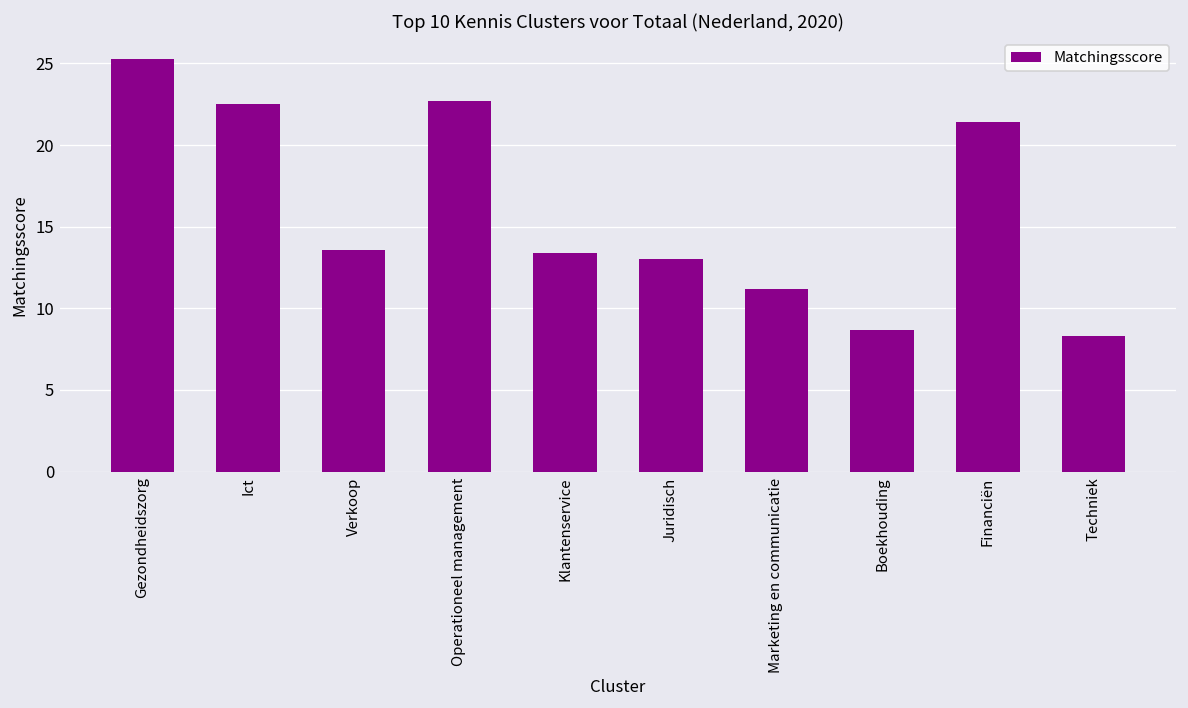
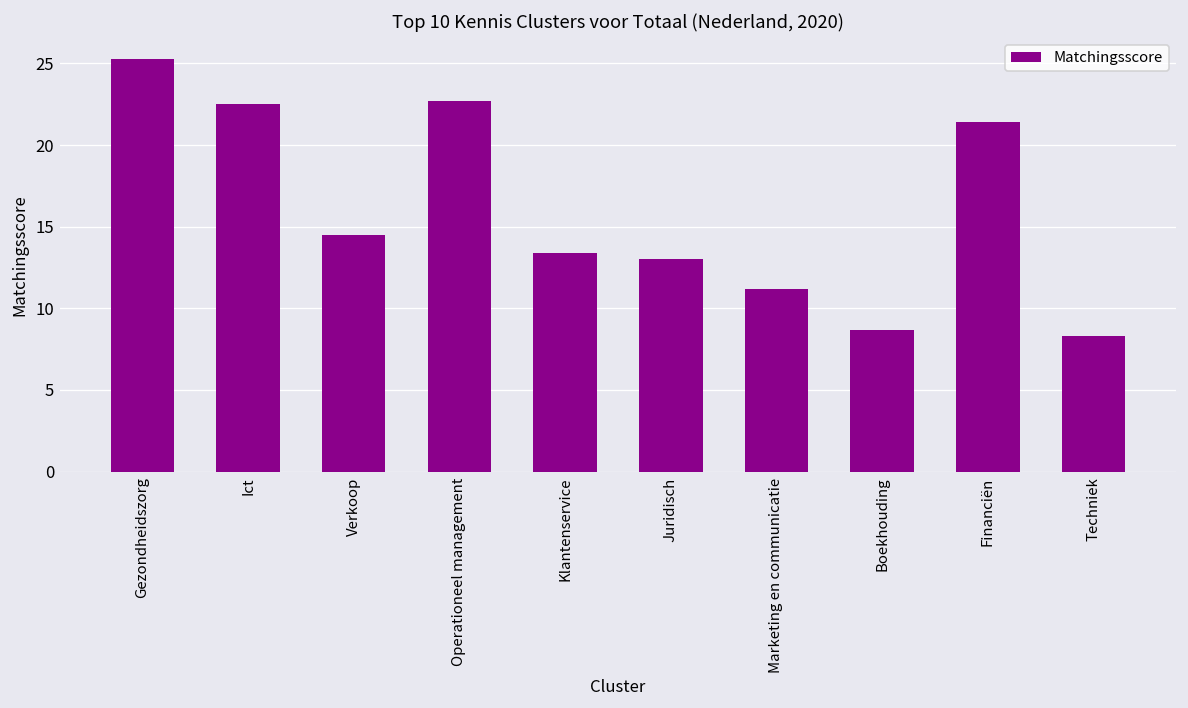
  {
    "Gezondheidszorg": 25.3,
    "Ict": 22.5,
-   "Verkoop": 13.6,
+   "Verkoop": 14.5,
    "Operationeel management": 22.7,
    "Klantenservice": 13.4,
    "Juridisch": 13.0,
    "Marketing en communicatie": 11.2,
    "Boekhouding": 8.7,
    "Financiën": 21.4,
    "Techniek": 8.3
  }
